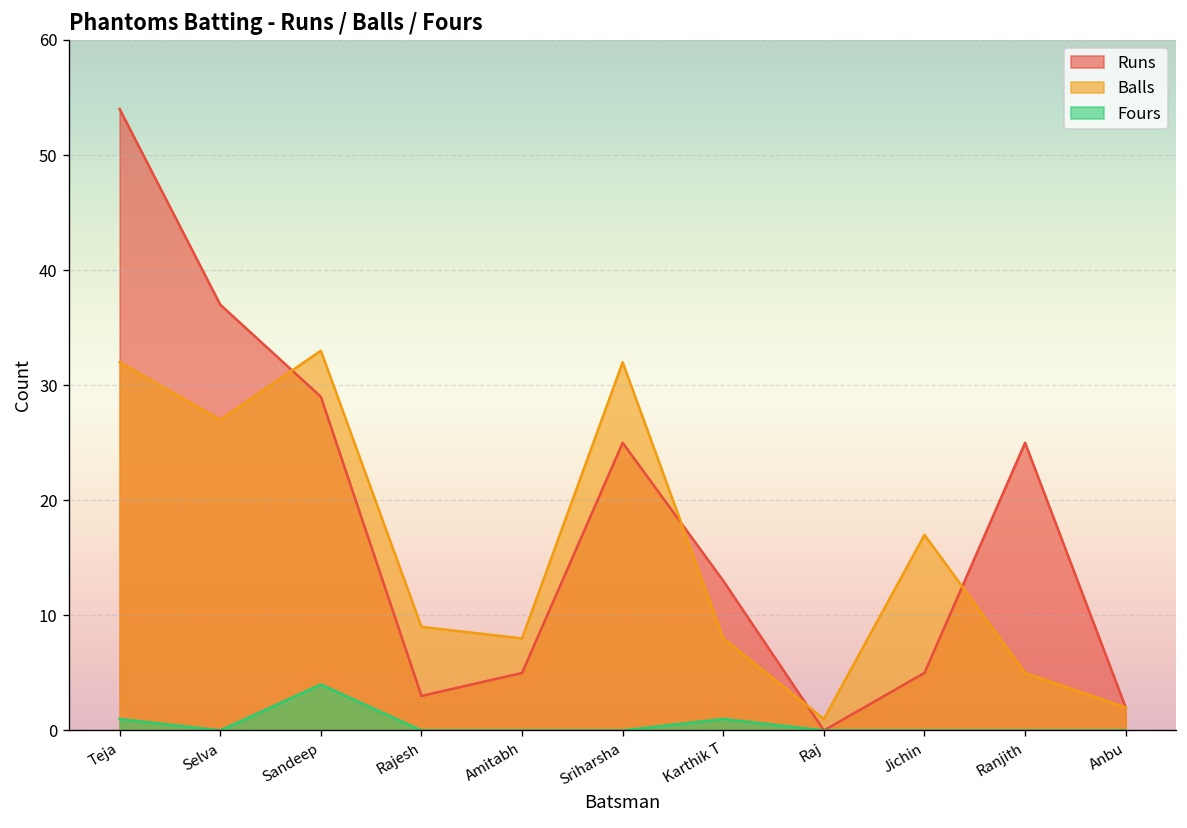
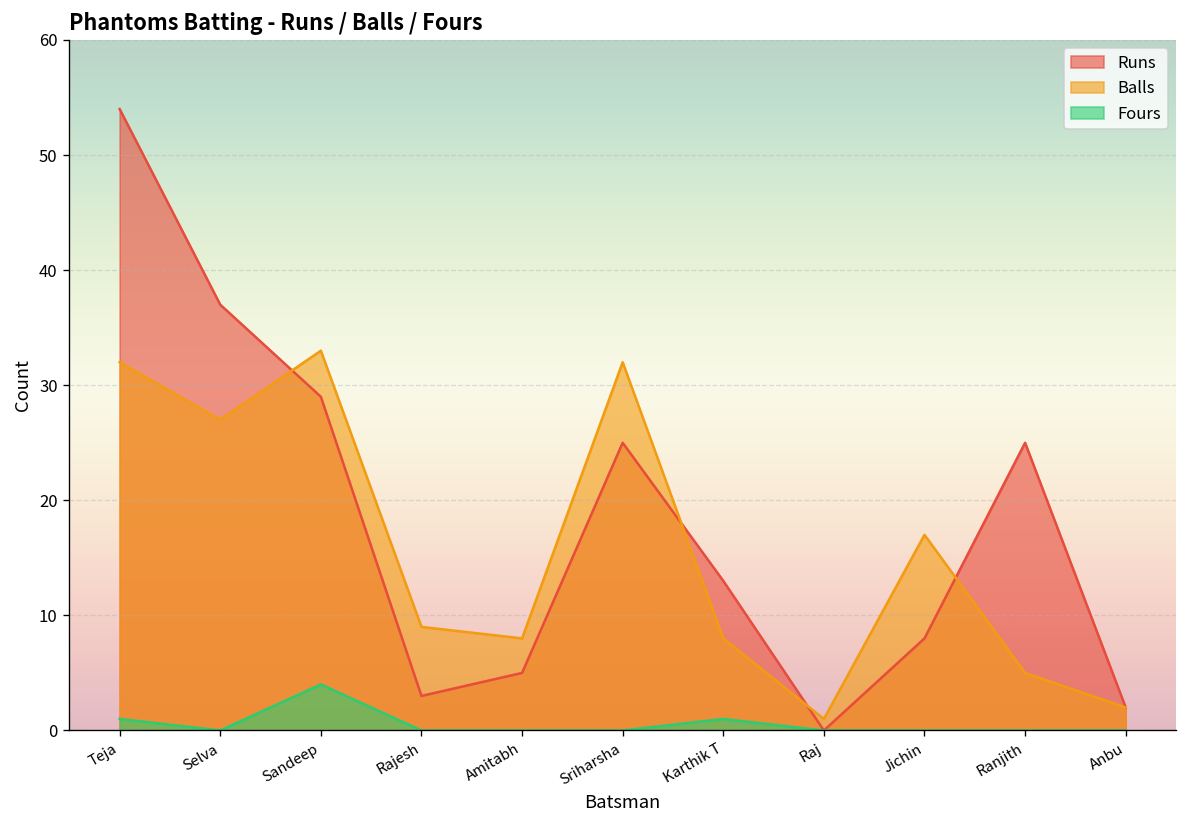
  {
    "Runs": {
      "Teja": 54,
      "Selva": 37,
      "Sandeep": 29,
      "Rajesh": 3,
      "Amitabh": 5,
      "Sriharsha": 25,
      "Karthik T": 13,
-     "Jichin": 5,
+     "Jichin": 8,
      "Ranjith": 25
    },
    "Balls": {
      "Teja": 32,
      "Selva": 27,
      "Sandeep": 33,
      "Rajesh": 9,
      "Amitabh": 8,
      "Sriharsha": 32,
      "Karthik T": 8,
      "Raj": 1,
      "Jichin": 17,
      "Ranjith": 5
    },
    "Fours": {
      "Teja": 1,
      "Selva": 0,
      "Sandeep": 4,
      "Rajesh": 0,
      "Amitabh": 0,
      "Sriharsha": 0,
      "Karthik T": 1,
      "Jichin": 0,
      "Ranjith": 0,
      "Anbu": 0
    }
  }
